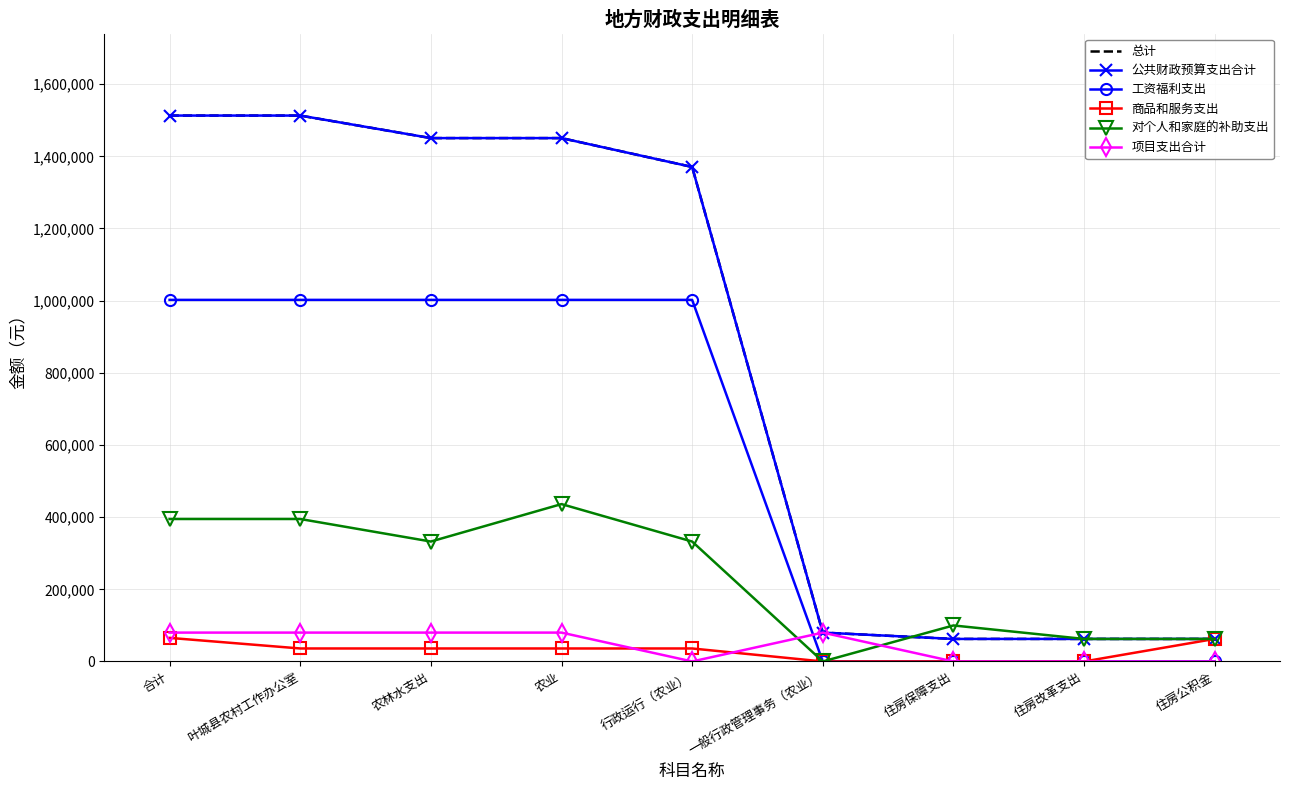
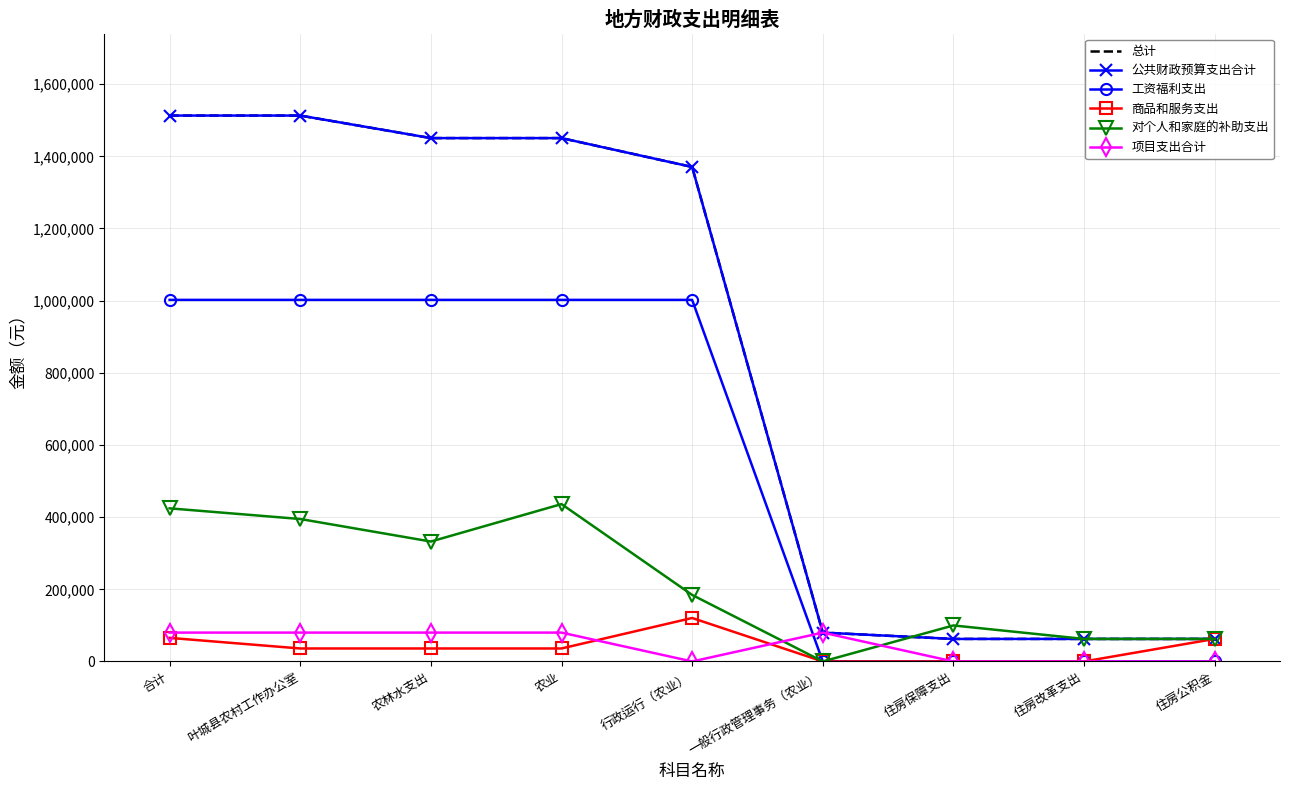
  {
    "商品和服务支出": {
      "合计": "70,000",
      "叶城县农村工作办公室": "40,000",
      "农林水支出": "40,000",
      "农业": "40,000",
-     "行政运行（农业）": "40,000"
+     "行政运行（农业）": "120,000"
    },
    "对个人和家庭的补助支出": {
-     "合计": "390,000",
+     "合计": "420,000",
      "叶城县农村工作办公室": "390,000",
      "农林水支出": "330,000",
      "农业": "440,000",
-     "行政运行（农业）": "330,000",
+     "行政运行（农业）": "180,000",
      "住房保障支出": "100,000"
    },
    "项目支出合计": {
      "合计": "80,000",
      "叶城县农村工作办公室": "80,000",
      "农林水支出": "80,000",
      "农业": "80,000",
      "行政运行（农业）": "0"
    }
  }
